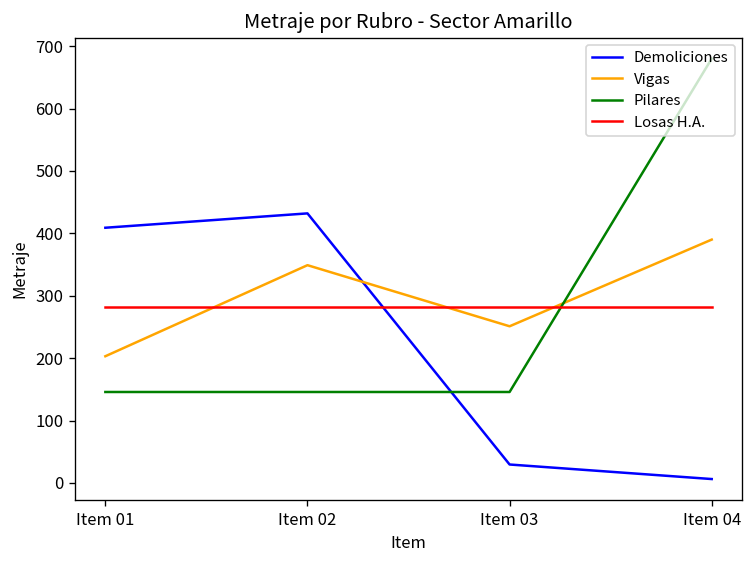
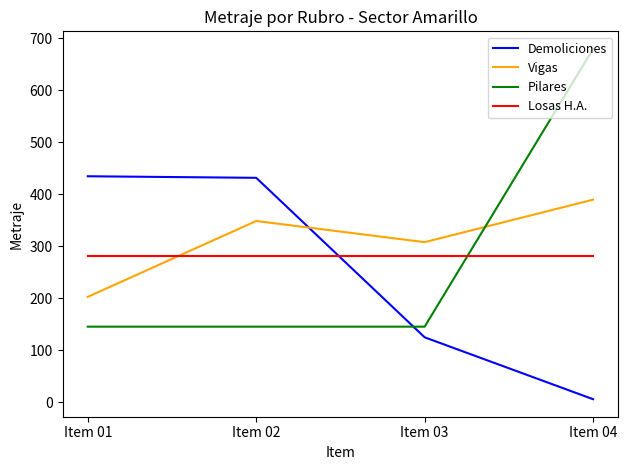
  {
    "Demoliciones": {
-     "Item 01": 410,
+     "Item 01": 440,
      "Item 02": 430,
-     "Item 03": 30,
+     "Item 03": 130,
      "Item 04": 10
    },
    "Vigas": {
      "Item 01": 200,
      "Item 02": 350,
-     "Item 03": 250,
+     "Item 03": 310,
      "Item 04": 390
    },
    "Pilares": {
      "Item 01": 150,
      "Item 02": 150,
      "Item 03": 150
    },
    "Losas H.A.": {
      "Item 01": 280,
      "Item 02": 280,
      "Item 03": 280,
      "Item 04": 280
    }
  }
